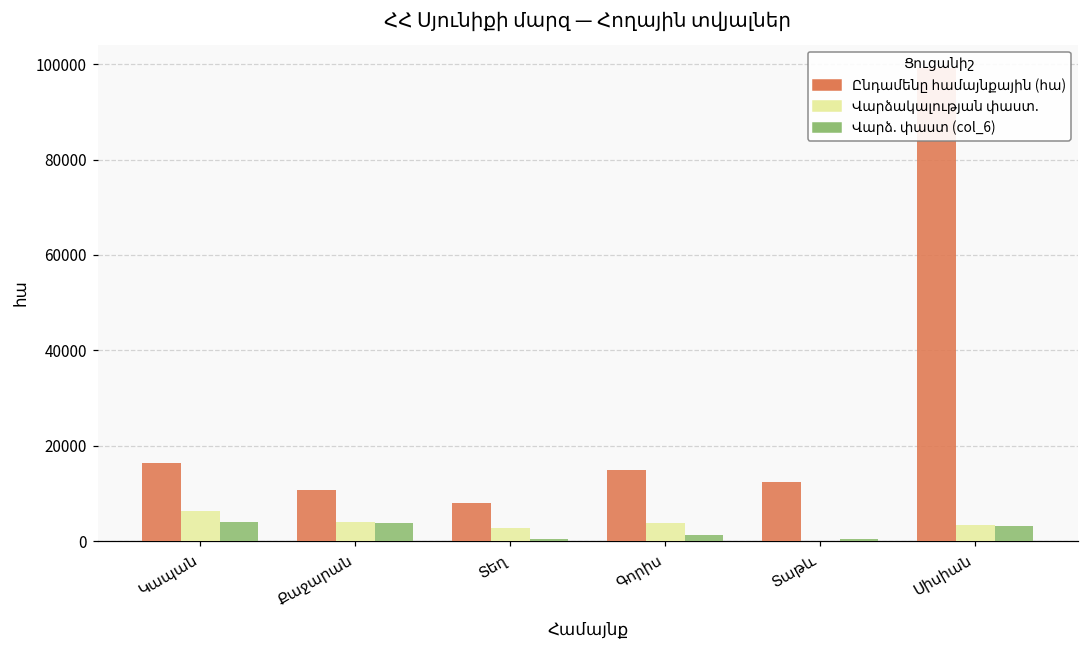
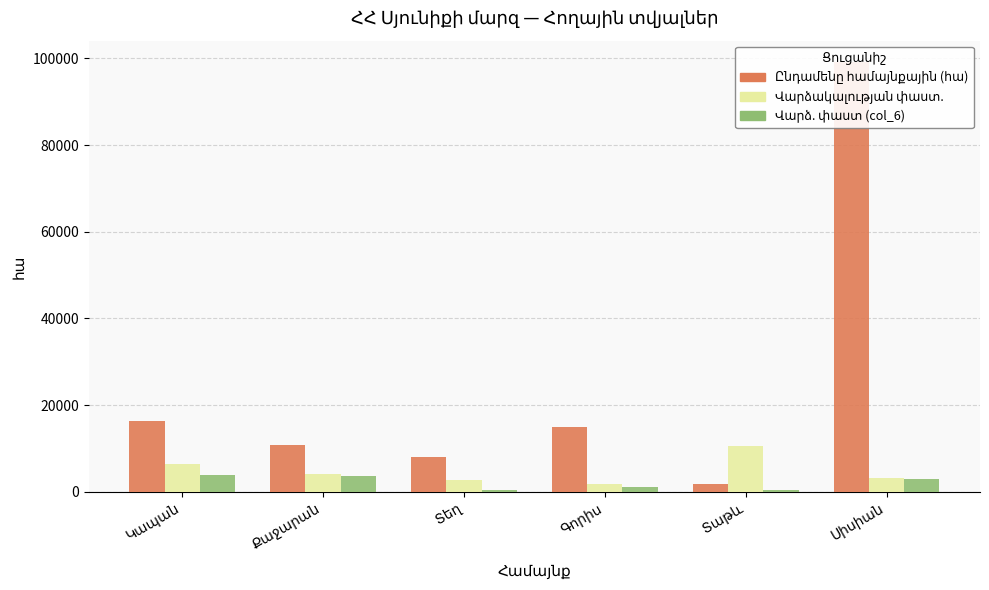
  {
    "Ընդամենը համայնքային (հա)": {
      "Կապան": 16000,
      "Քաջարան": 11000,
      "Տեղ": 8000,
      "Գորիս": 15000,
-     "Տաթև": 12000
+     "Տաթև": 2000
    },
    "Վարձակալության փաստ.": {
      "Կապան": 6000,
      "Քաջարան": 4000,
      "Տեղ": 3000,
-     "Գորիս": 4000,
-     "Տաթև": 0,
+     "Գորիս": 2000,
+     "Տաթև": 11000,
      "Սիսիան": 3000
    },
    "Վարձ. փաստ (col_6)": {
      "Կապան": 4000,
      "Քաջարան": 4000,
      "Գորիս": 1000,
      "Սիսիան": 3000
    }
  }
